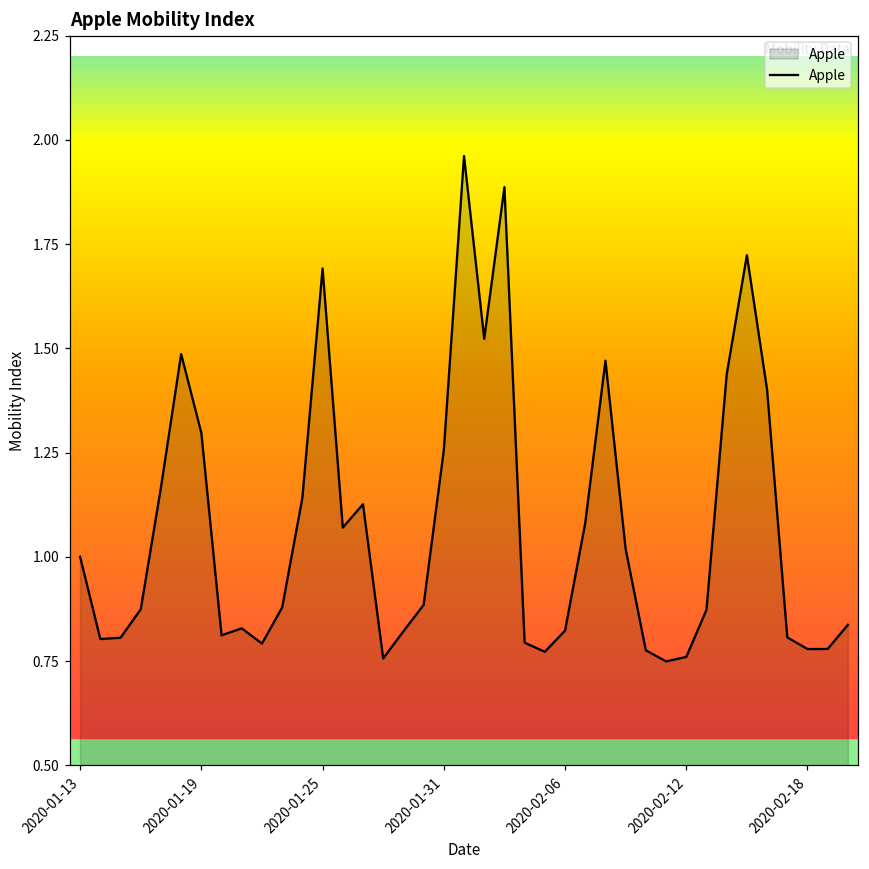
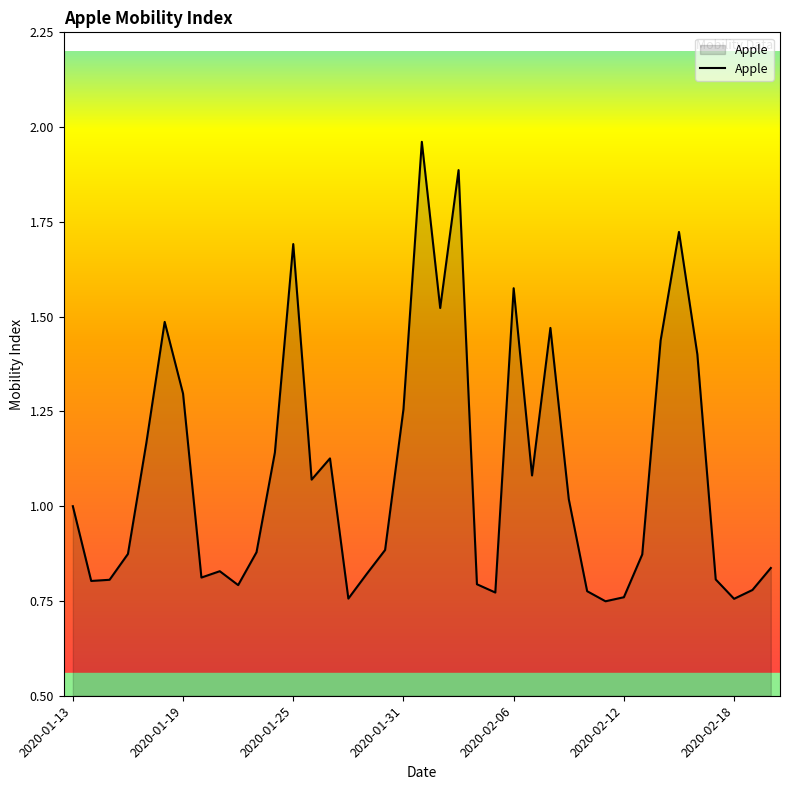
  {
    "2020-01-13": 1.00,
    "2020-01-19": 1.30,
    "2020-01-25": 1.69,
    "2020-01-31": 1.26,
-   "2020-02-06": 0.82,
+   "2020-02-06": 1.58,
    "2020-02-12": 0.76,
-   "2020-02-18": 0.78
+   "2020-02-18": 0.76
  }
